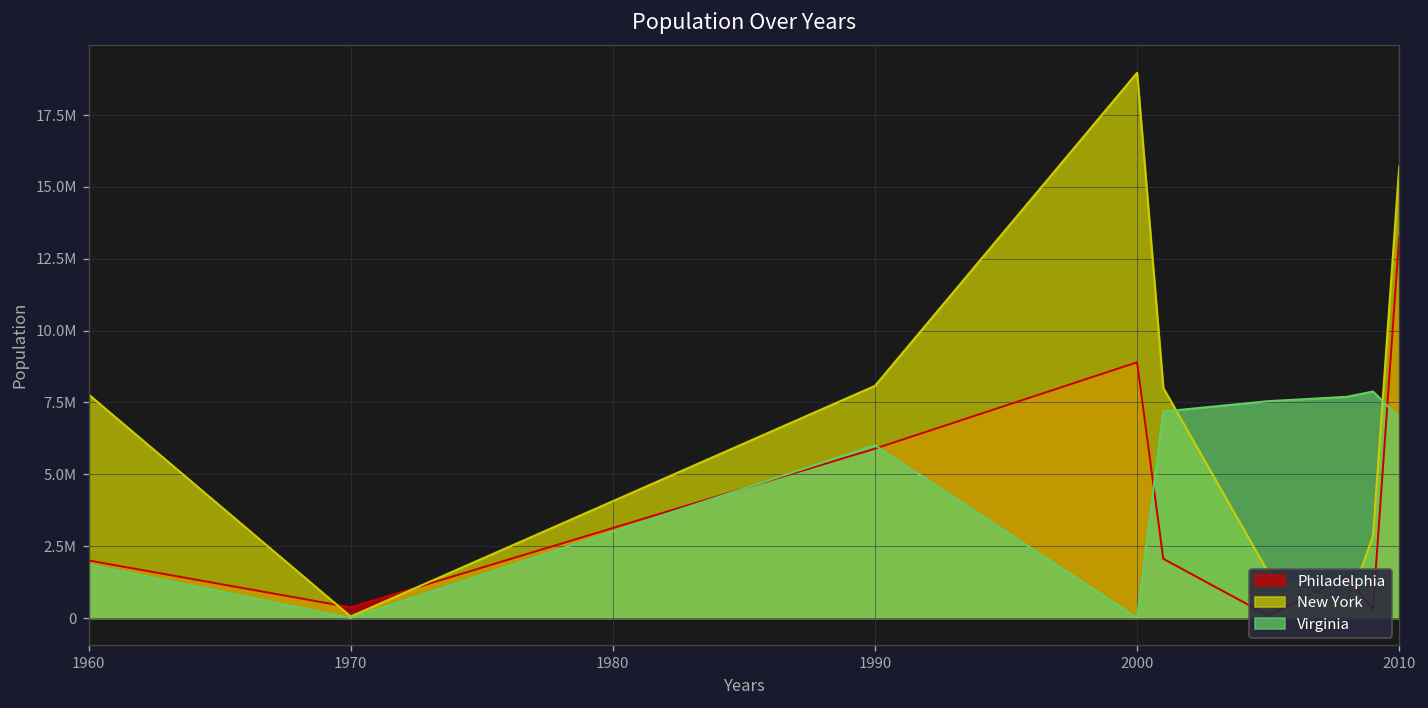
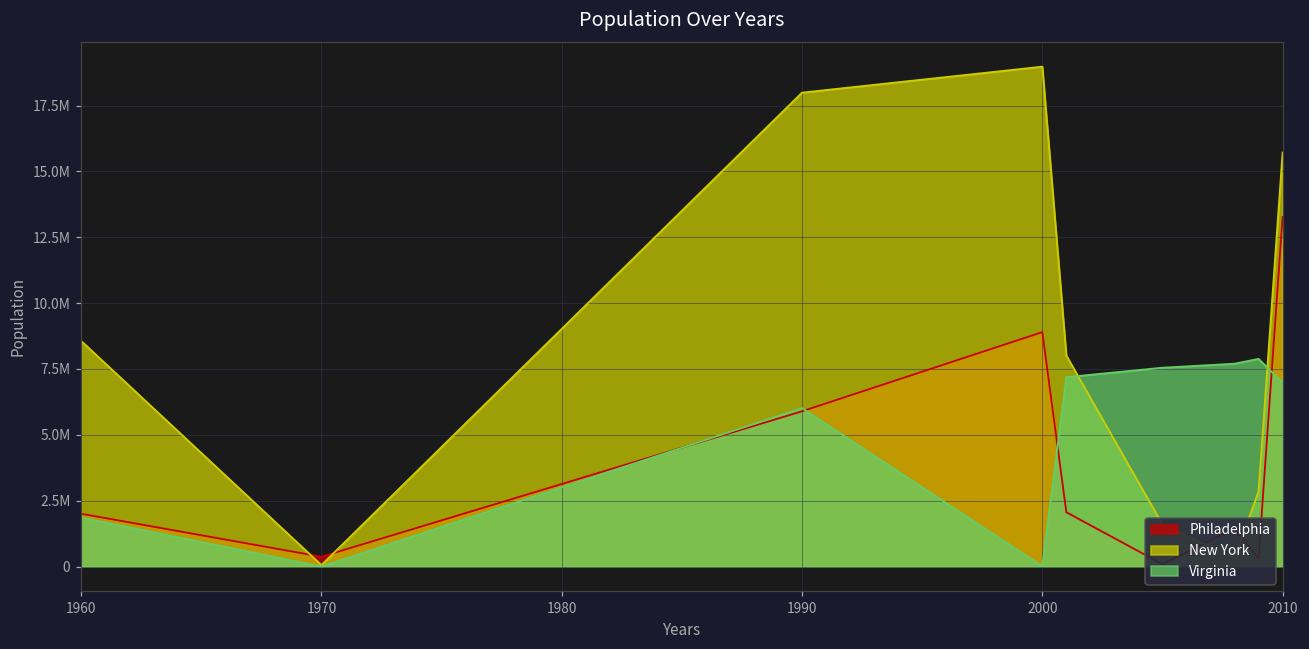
  {
    "Philadelphia": {
      "1960": 2000000,
      "1970": 400000,
      "1990": 5900000,
      "2000": 8900000,
      "2010": 13300000
    },
    "New York": {
-     "1960": 7800000,
-     "1990": 8100000,
+     "1960": 8600000,
+     "1990": 18000000,
      "2000": 19000000,
      "2010": 15700000
    },
    "Virginia": {
      "1960": 1900000,
      "1990": 6000000,
      "2000": 0,
      "2010": 7000000
    }
  }
